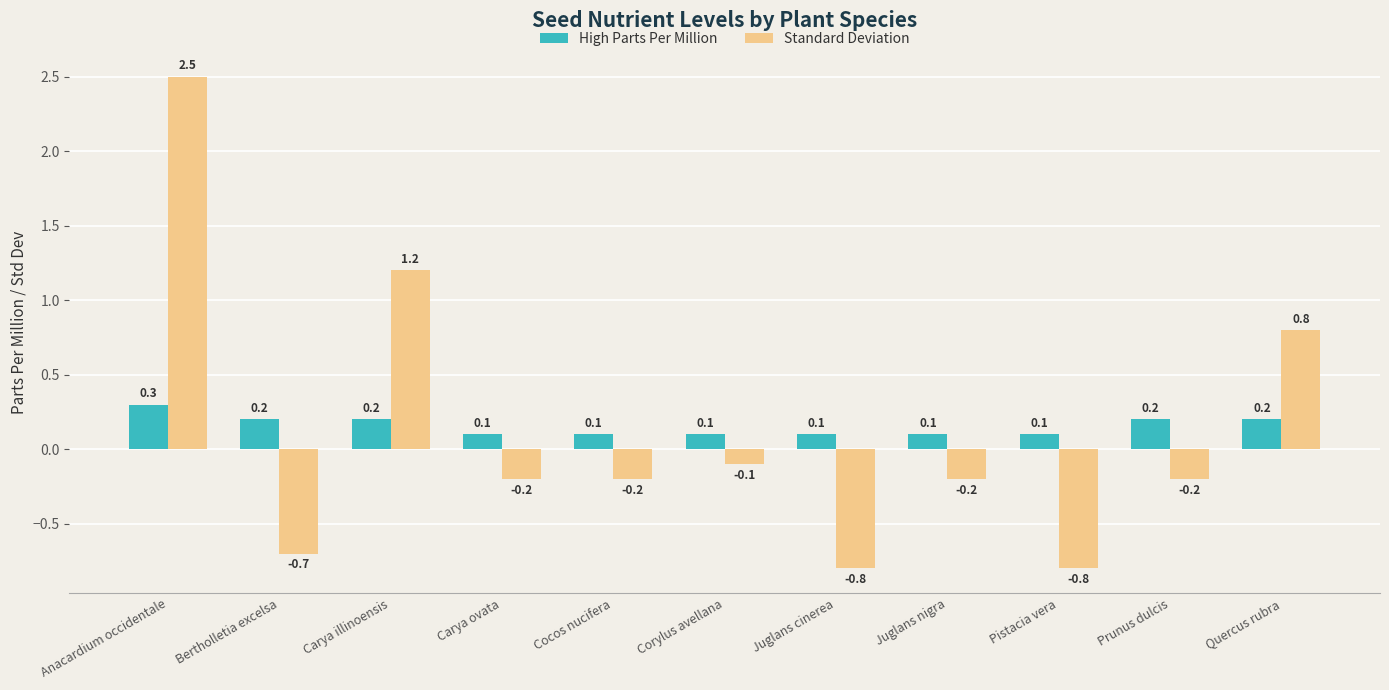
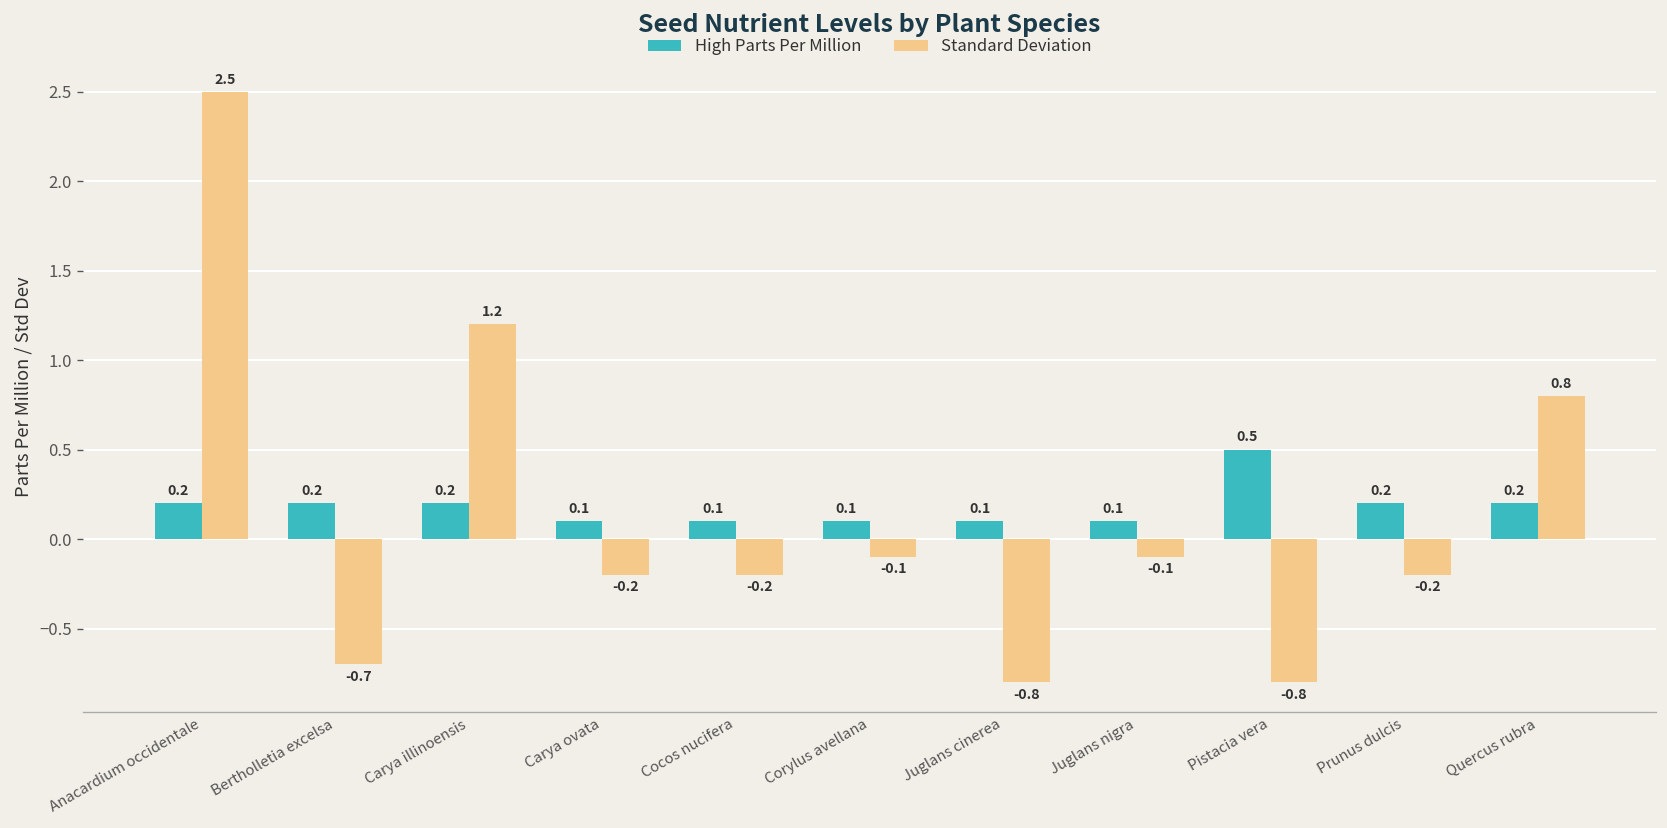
  {
    "High Parts Per Million": {
-     "Anacardium occidentale": 0.3,
+     "Anacardium occidentale": 0.2,
      "Bertholletia excelsa": 0.2,
      "Carya illinoensis": 0.2,
      "Carya ovata": 0.1,
      "Cocos nucifera": 0.1,
      "Corylus avellana": 0.1,
      "Juglans cinerea": 0.1,
      "Juglans nigra": 0.1,
-     "Pistacia vera": 0.1,
+     "Pistacia vera": 0.5,
      "Prunus dulcis": 0.2,
      "Quercus rubra": 0.2
    },
    "Standard Deviation": {
      "Anacardium occidentale": 2.5,
      "Bertholletia excelsa": -0.7,
      "Carya illinoensis": 1.2,
      "Carya ovata": -0.2,
      "Cocos nucifera": -0.2,
      "Corylus avellana": -0.1,
      "Juglans cinerea": -0.8,
-     "Juglans nigra": -0.2,
+     "Juglans nigra": -0.1,
      "Pistacia vera": -0.8,
      "Prunus dulcis": -0.2,
      "Quercus rubra": 0.8
    }
  }
